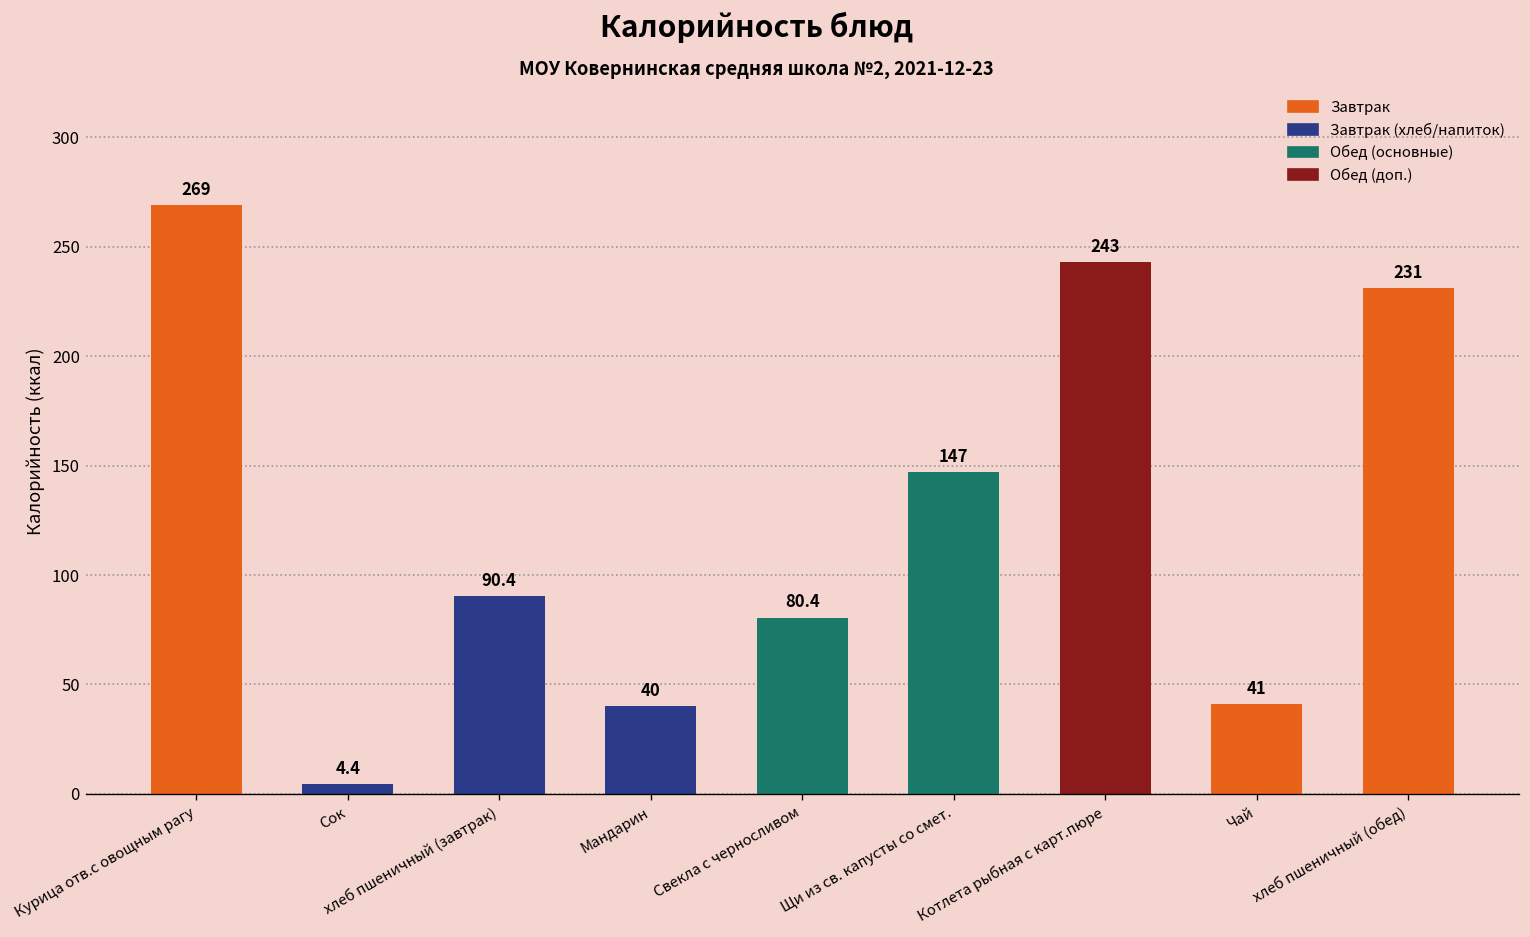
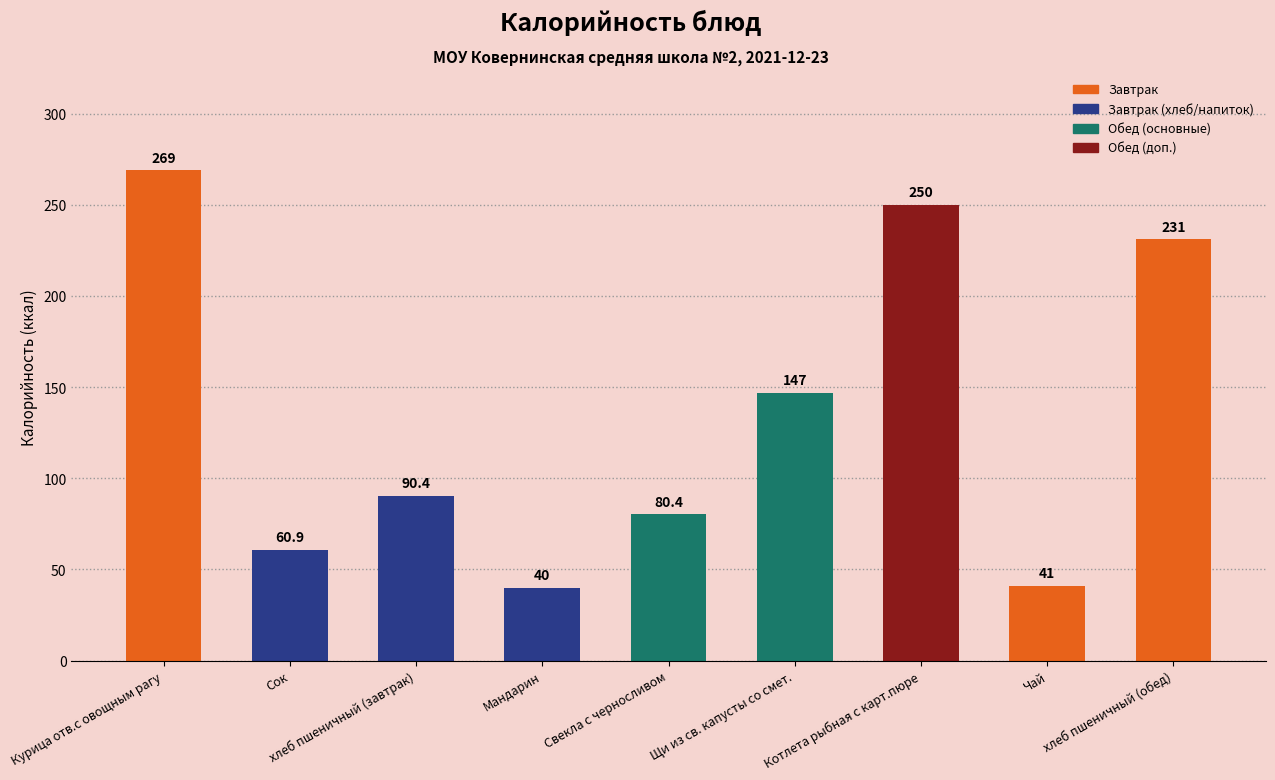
  {
    "Курица отв.с овощным рагу": 269,
-   "Сок": 4.4,
+   "Сок": 60.9,
    "хлеб пшеничный (завтрак)": 90.4,
    "Мандарин": 40,
    "Свекла с черносливом": 80.4,
    "Щи из св. капусты со смет.": 147,
-   "Котлета рыбная с карт.пюре": 243,
+   "Котлета рыбная с карт.пюре": 250,
    "Чай": 41,
    "хлеб пшеничный (обед)": 231
  }
